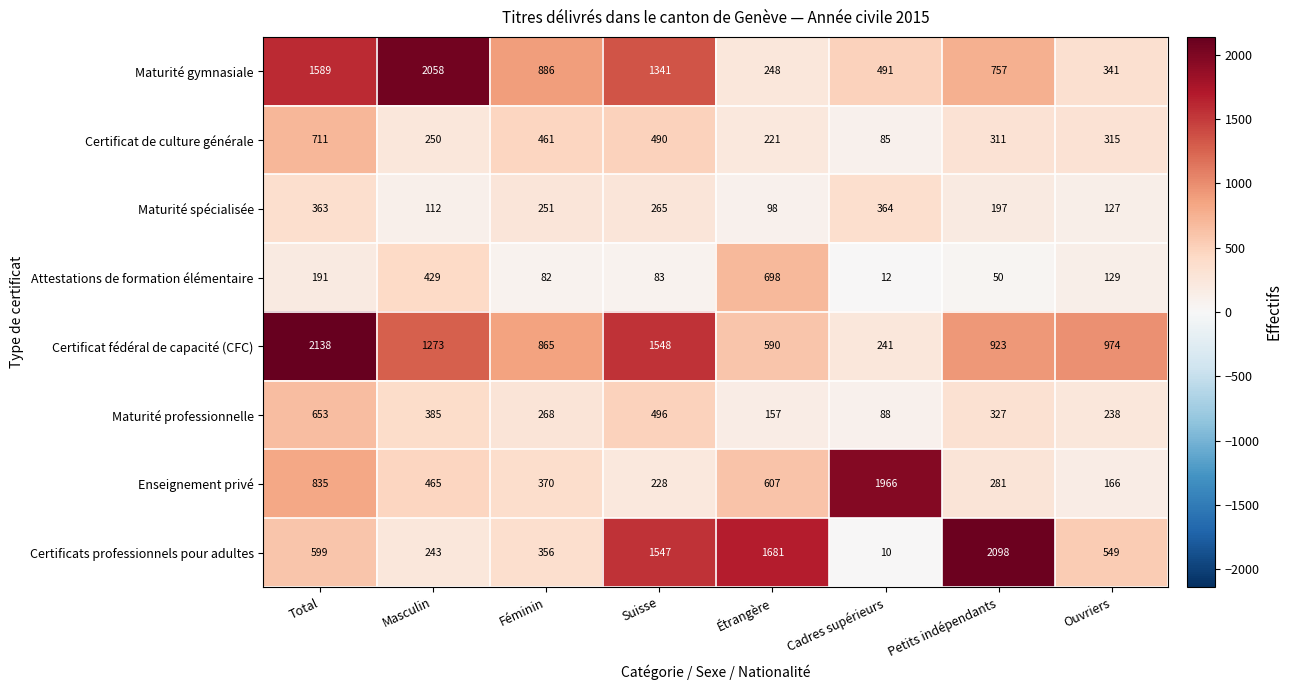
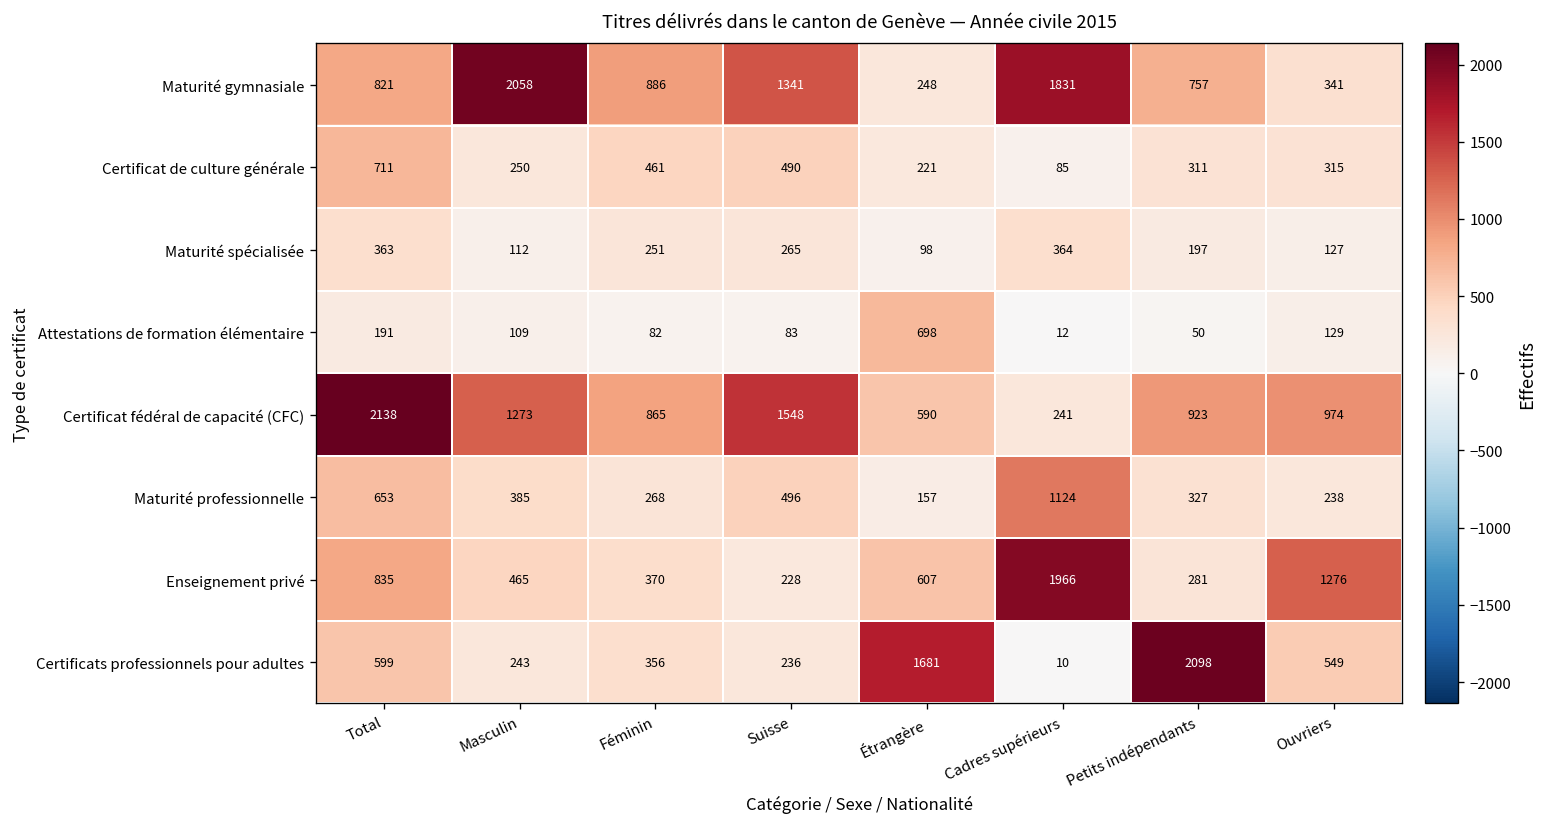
  {
    "Maturité gymnasiale": {
-     "Total": 1589,
+     "Total": 821,
      "Masculin": 2058,
      "Féminin": 886,
      "Suisse": 1341,
      "Étrangère": 248,
-     "Cadres supérieurs": 491,
+     "Cadres supérieurs": 1831,
      "Petits indépendants": 757,
      "Ouvriers": 341
    },
    "Certificat de culture générale": {
      "Total": 711,
      "Masculin": 250,
      "Féminin": 461,
      "Suisse": 490,
      "Étrangère": 221,
      "Cadres supérieurs": 85,
      "Petits indépendants": 311,
      "Ouvriers": 315
    },
    "Maturité spécialisée": {
      "Total": 363,
      "Masculin": 112,
      "Féminin": 251,
      "Suisse": 265,
      "Étrangère": 98,
      "Cadres supérieurs": 364,
      "Petits indépendants": 197,
      "Ouvriers": 127
    },
    "Attestations de formation élémentaire": {
      "Total": 191,
-     "Masculin": 429,
+     "Masculin": 109,
      "Féminin": 82,
      "Suisse": 83,
      "Étrangère": 698,
      "Cadres supérieurs": 12,
      "Petits indépendants": 50,
      "Ouvriers": 129
    },
    "Certificat fédéral de capacité (CFC)": {
      "Total": 2138,
      "Masculin": 1273,
      "Féminin": 865,
      "Suisse": 1548,
      "Étrangère": 590,
      "Cadres supérieurs": 241,
      "Petits indépendants": 923,
      "Ouvriers": 974
    },
    "Maturité professionnelle": {
      "Total": 653,
      "Masculin": 385,
      "Féminin": 268,
      "Suisse": 496,
      "Étrangère": 157,
-     "Cadres supérieurs": 88,
+     "Cadres supérieurs": 1124,
      "Petits indépendants": 327,
      "Ouvriers": 238
    },
    "Enseignement privé": {
      "Total": 835,
      "Masculin": 465,
      "Féminin": 370,
      "Suisse": 228,
      "Étrangère": 607,
      "Cadres supérieurs": 1966,
      "Petits indépendants": 281,
-     "Ouvriers": 166
+     "Ouvriers": 1276
    },
    "Certificats professionnels pour adultes": {
      "Total": 599,
      "Masculin": 243,
      "Féminin": 356,
-     "Suisse": 1547,
+     "Suisse": 236,
      "Étrangère": 1681,
      "Cadres supérieurs": 10,
      "Petits indépendants": 2098,
      "Ouvriers": 549
    }
  }
